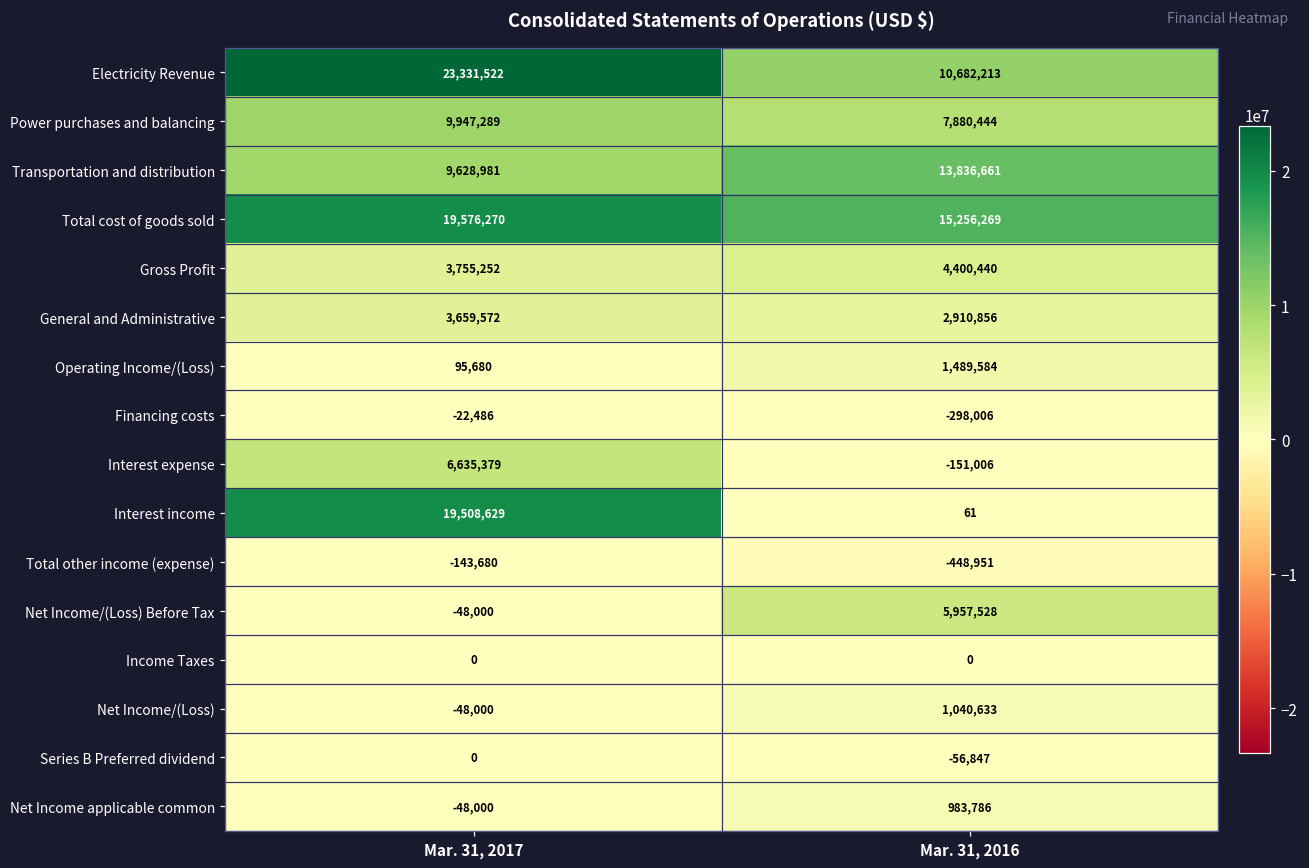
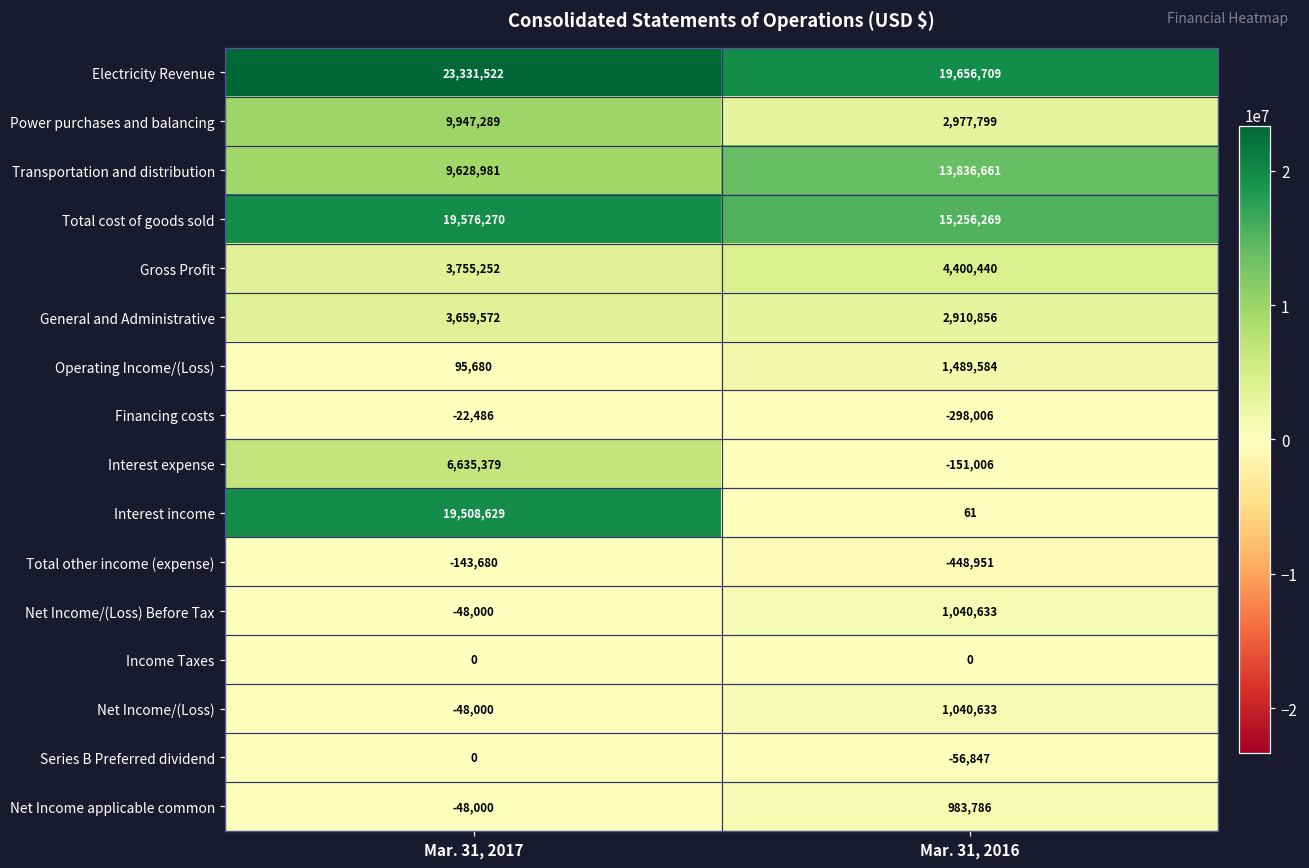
  {
    "Electricity Revenue": {
      "Mar. 31, 2017": "23,331,522",
-     "Mar. 31, 2016": "10,682,213"
+     "Mar. 31, 2016": "19,656,709"
    },
    "Power purchases and balancing": {
      "Mar. 31, 2017": "9,947,289",
-     "Mar. 31, 2016": "7,880,444"
+     "Mar. 31, 2016": "2,977,799"
    },
    "Transportation and distribution": {
      "Mar. 31, 2017": "9,628,981",
      "Mar. 31, 2016": "13,836,661"
    },
    "Total cost of goods sold": {
      "Mar. 31, 2017": "19,576,270",
      "Mar. 31, 2016": "15,256,269"
    },
    "Gross Profit": {
      "Mar. 31, 2017": "3,755,252",
      "Mar. 31, 2016": "4,400,440"
    },
    "General and Administrative": {
      "Mar. 31, 2017": "3,659,572",
      "Mar. 31, 2016": "2,910,856"
    },
    "Operating Income/(Loss)": {
      "Mar. 31, 2017": "95,680",
      "Mar. 31, 2016": "1,489,584"
    },
    "Financing costs": {
      "Mar. 31, 2017": "-22,486",
      "Mar. 31, 2016": "-298,006"
    },
    "Interest expense": {
      "Mar. 31, 2017": "6,635,379",
      "Mar. 31, 2016": "-151,006"
    },
    "Interest income": {
      "Mar. 31, 2017": "19,508,629",
      "Mar. 31, 2016": "61"
    },
    "Total other income (expense)": {
      "Mar. 31, 2017": "-143,680",
      "Mar. 31, 2016": "-448,951"
    },
    "Net Income/(Loss) Before Tax": {
      "Mar. 31, 2017": "-48,000",
-     "Mar. 31, 2016": "5,957,528"
+     "Mar. 31, 2016": "1,040,633"
    },
    "Income Taxes": {
      "Mar. 31, 2017": "0",
      "Mar. 31, 2016": "0"
    },
    "Net Income/(Loss)": {
      "Mar. 31, 2017": "-48,000",
      "Mar. 31, 2016": "1,040,633"
    },
    "Series B Preferred dividend": {
      "Mar. 31, 2017": "0",
      "Mar. 31, 2016": "-56,847"
    },
    "Net Income applicable common": {
      "Mar. 31, 2017": "-48,000",
      "Mar. 31, 2016": "983,786"
    }
  }
